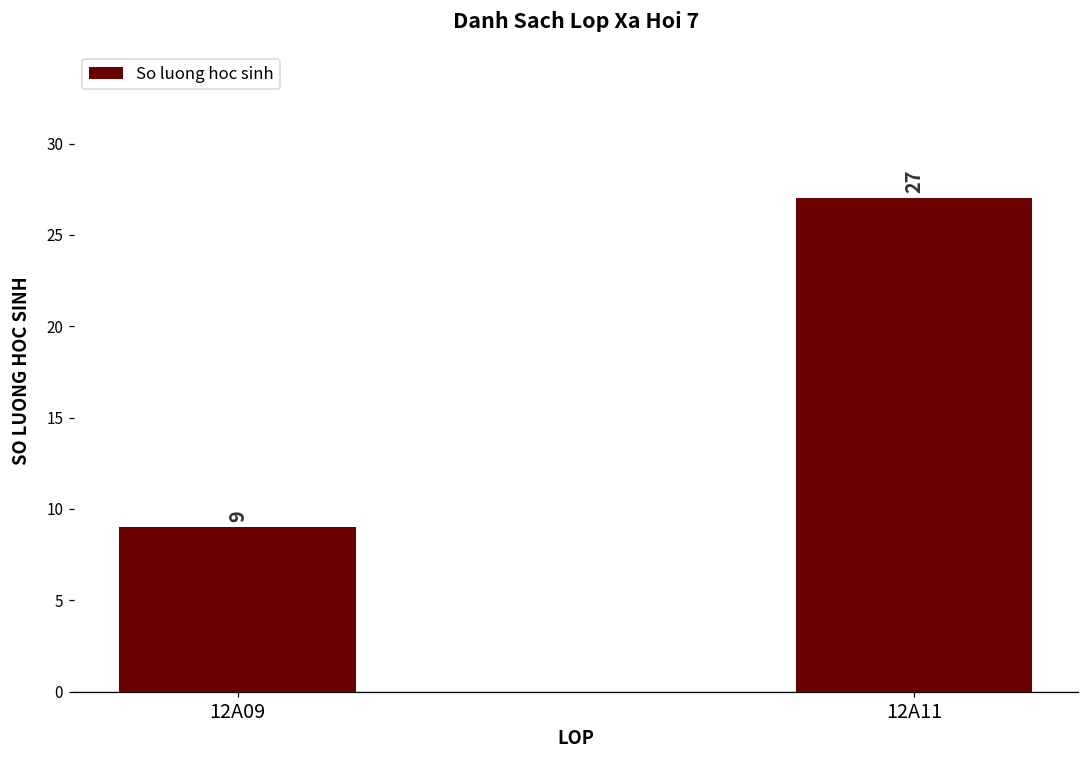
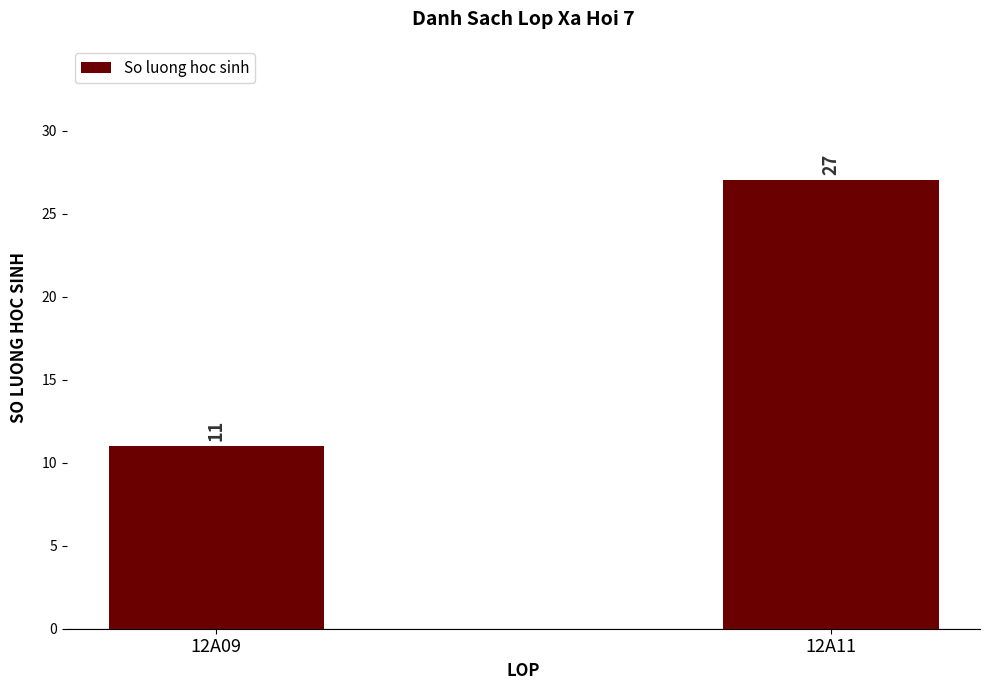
  {
-   "12A09": 9,
+   "12A09": 11,
    "12A11": 27
  }
